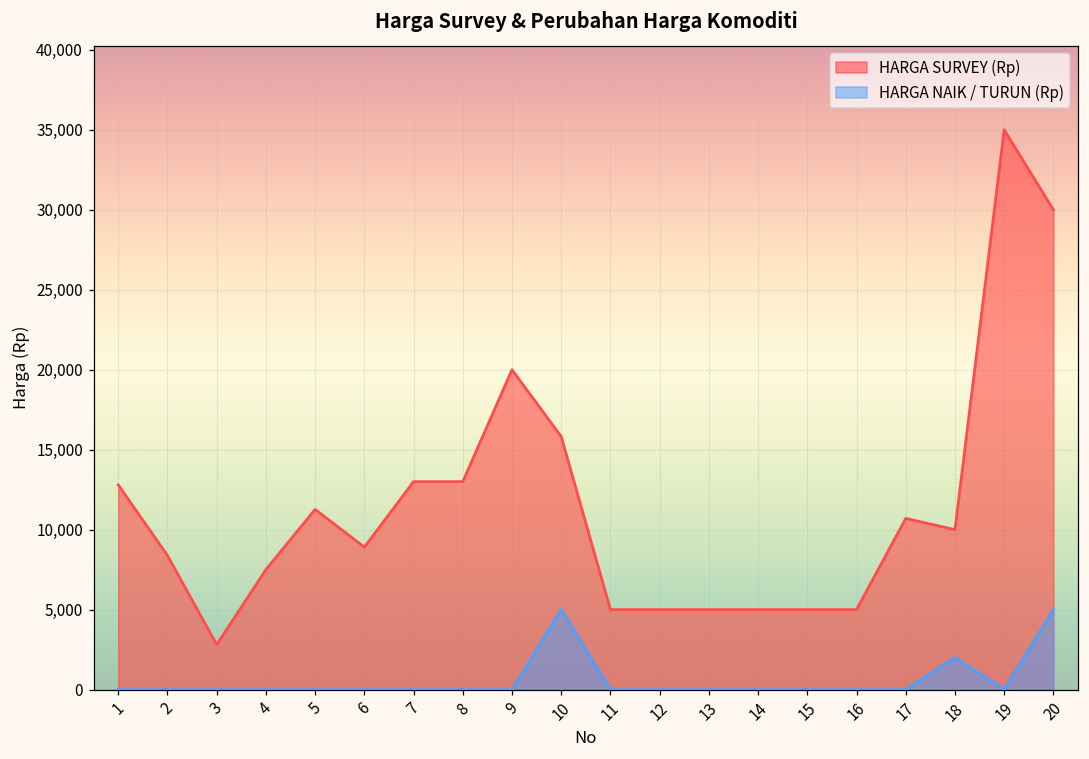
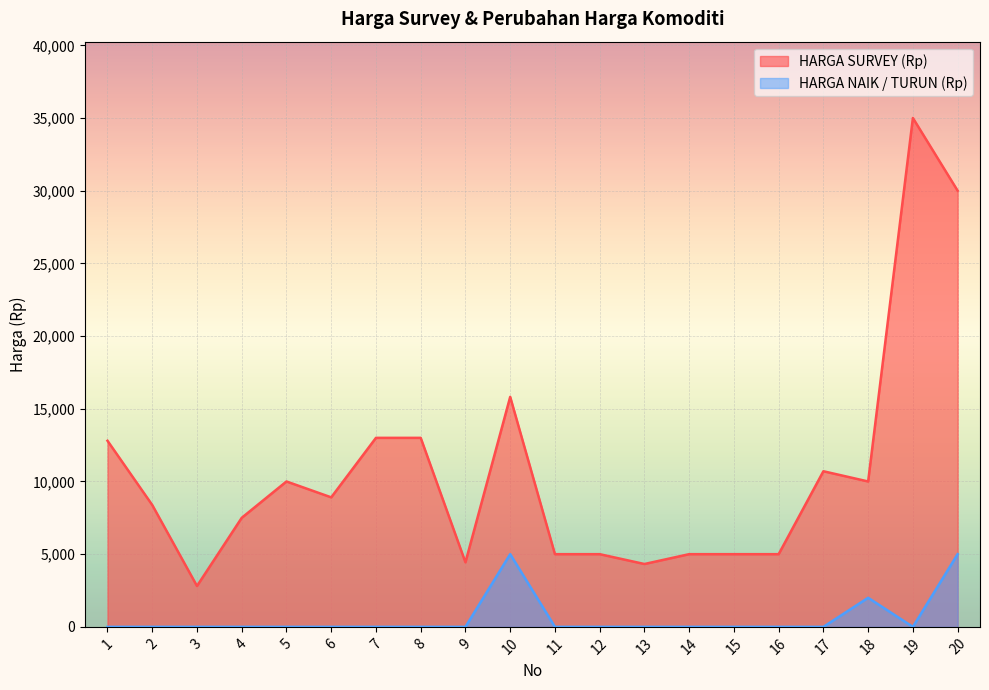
  {
    "HARGA SURVEY (Rp)": {
      "1": "12,800",
      "2": "8,400",
      "3": "2,800",
      "4": "7,500",
-     "5": "11,300",
+     "5": "10,000",
      "6": "8,900",
      "7": "13,000",
      "8": "13,000",
-     "9": "20,000",
+     "9": "4,400",
      "10": "15,800",
      "11": "5,000",
      "12": "5,000",
-     "13": "5,000",
+     "13": "4,300",
      "14": "5,000",
      "15": "5,000",
      "16": "5,000",
      "17": "10,700",
      "18": "10,000",
      "19": "35,000",
      "20": "30,000"
    },
    "HARGA NAIK / TURUN (Rp)": {
      "1": "0",
      "2": "0",
      "3": "0",
      "4": "0",
      "5": "0",
      "6": "0",
      "7": "0",
      "8": "0",
      "9": "0",
      "10": "5,000",
      "11": "0",
      "12": "0",
      "13": "0",
      "14": "0",
      "15": "0",
      "16": "0",
      "17": "0",
      "18": "2,000",
      "19": "0",
      "20": "5,000"
    }
  }
